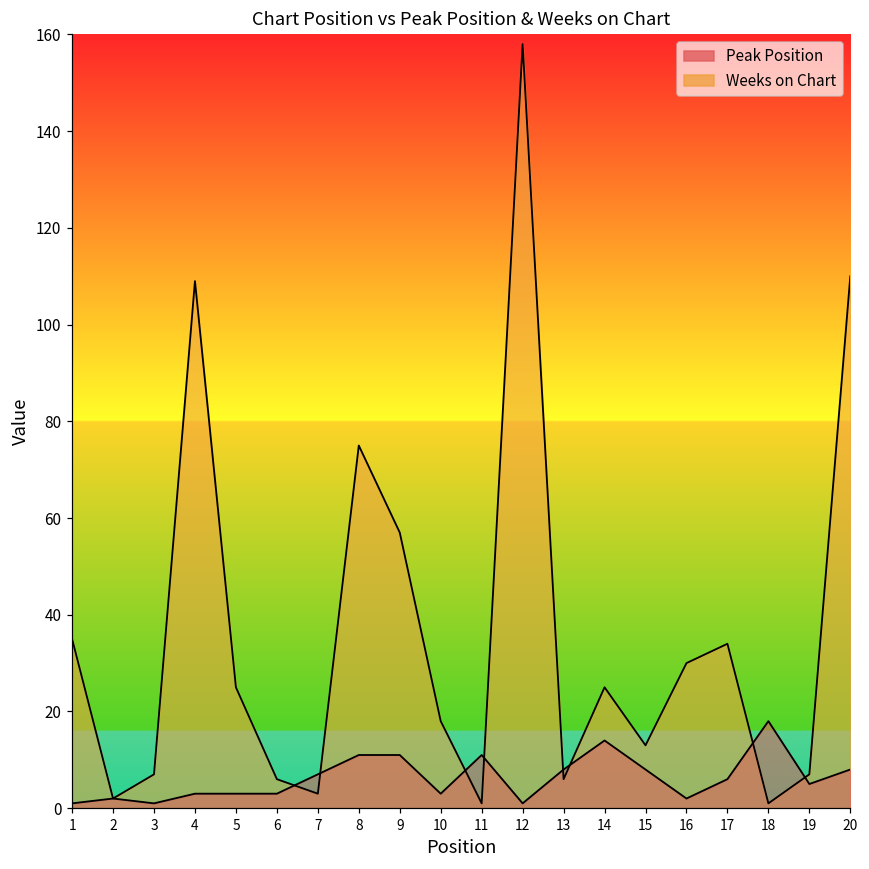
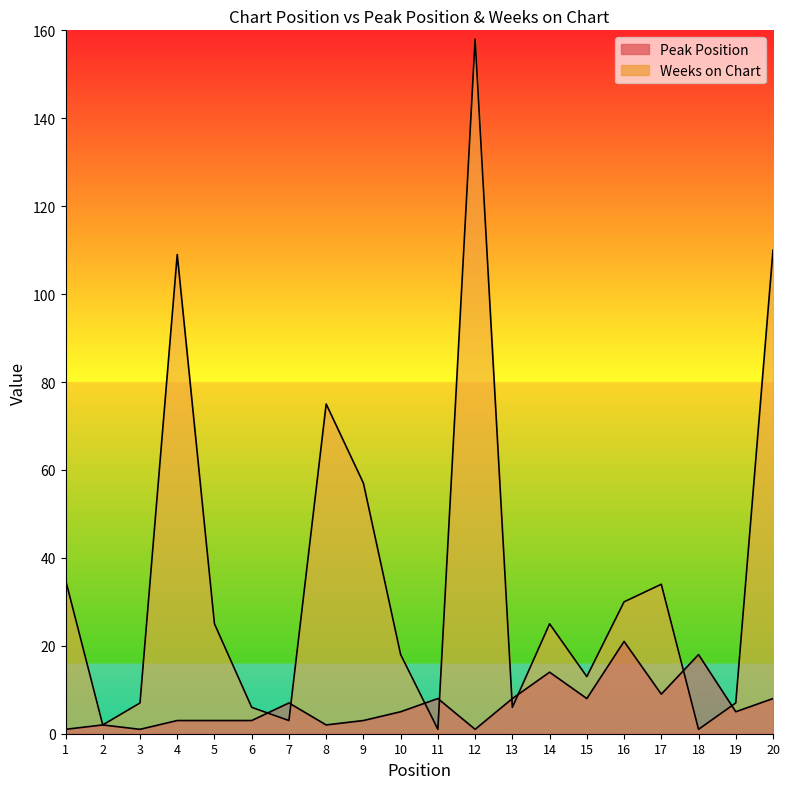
  {
    "Weeks on Chart": {
      "1": 35,
      "3": 7,
      "4": 109,
      "5": 25,
      "6": 6,
      "7": 3,
      "8": 75,
      "9": 57,
      "10": 18,
      "11": 1,
      "12": 158,
      "13": 6,
      "14": 25,
      "15": 13,
      "16": 30,
      "17": 34,
      "18": 1,
      "19": 7,
      "20": 110
    },
    "Peak Position": {
      "1": 1,
      "3": 1,
      "4": 3,
      "5": 3,
      "6": 3,
      "7": 7,
-     "8": 11,
-     "9": 11,
-     "10": 3,
-     "11": 11,
+     "8": 2,
+     "9": 3,
+     "10": 5,
+     "11": 8,
      "12": 1,
      "13": 8,
      "14": 14,
      "15": 8,
-     "16": 2,
-     "17": 6,
+     "16": 21,
+     "17": 9,
      "18": 18,
      "19": 5,
      "20": 8
    }
  }
